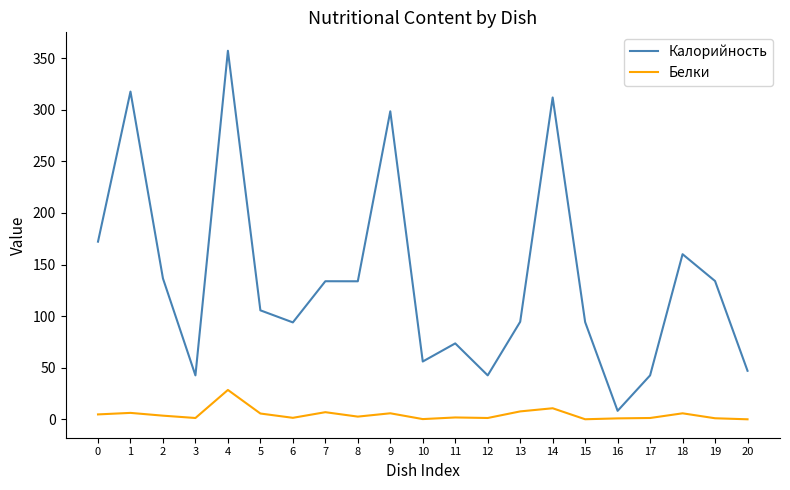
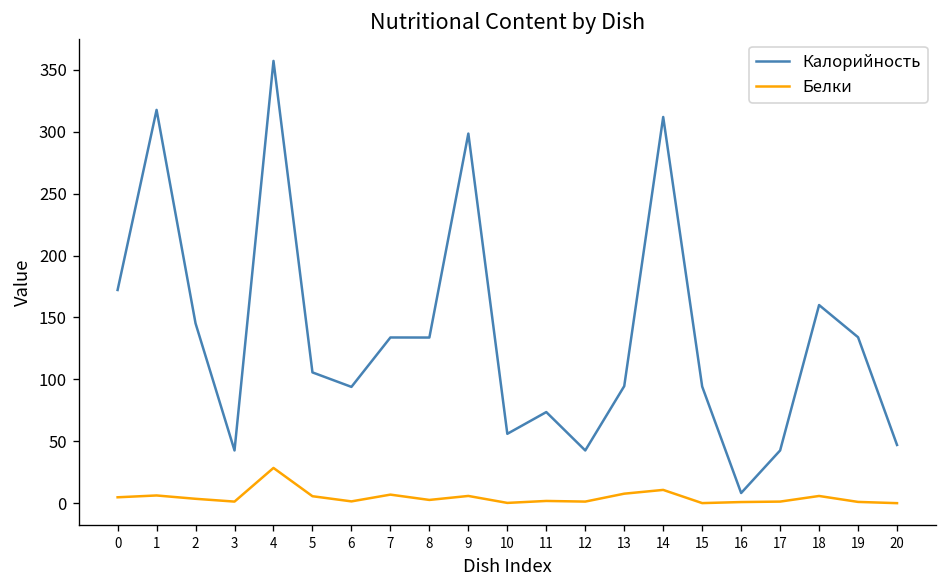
  {
    "Калорийность": {
      "0": 172,
      "1": 318,
-     "2": 137,
+     "2": 145,
      "3": 43,
      "4": 357,
      "5": 106,
      "6": 94,
      "7": 134,
      "8": 134,
      "9": 298,
      "10": 56,
      "11": 74,
      "12": 43,
      "13": 95,
      "14": 312,
      "15": 94,
      "16": 8,
      "17": 43,
      "18": 160,
      "19": 134,
      "20": 47
    },
    "Белки": {
      "0": 5,
      "1": 6,
      "2": 4,
      "3": 1,
      "4": 28,
      "5": 6,
      "6": 1,
      "7": 7,
      "8": 3,
      "9": 6,
      "10": 0,
      "11": 2,
      "12": 1,
      "13": 8,
      "14": 11,
      "15": 0,
      "16": 1,
      "17": 1,
      "18": 6,
      "19": 1,
      "20": 0
    }
  }
